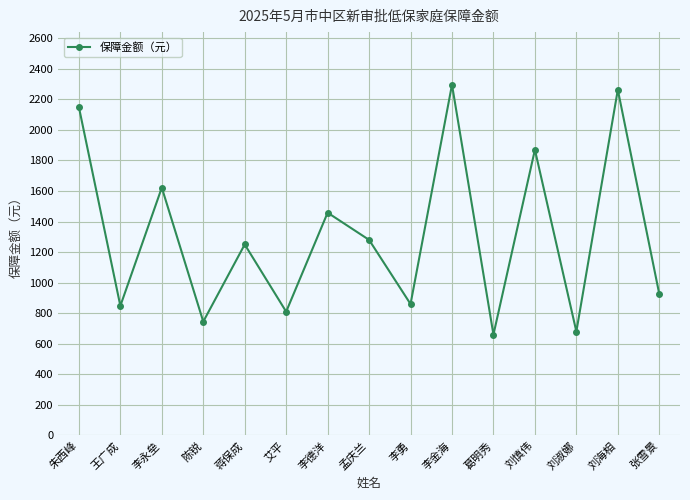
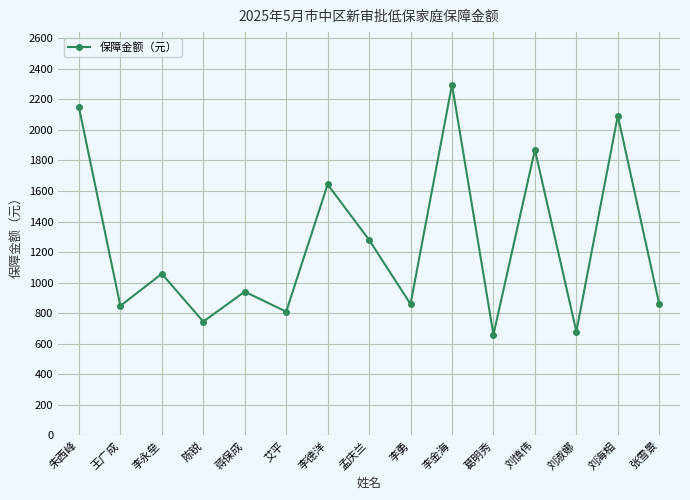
  {
    "朱西峰": 2150,
    "王广成": 850,
-   "李永垒": 1620,
+   "李永垒": 1060,
    "陈锐": 750,
-   "蒋保成": 1250,
+   "蒋保成": 940,
    "艾平": 810,
-   "李德洋": 1460,
+   "李德洋": 1640,
    "孟庆兰": 1280,
    "李勇": 860,
    "李金海": 2300,
    "葛明秀": 660,
    "刘慎伟": 1870,
    "刘淑娜": 680,
-   "刘海相": 2260,
-   "张雪景": 930
+   "刘海相": 2090,
+   "张雪景": 860
  }
